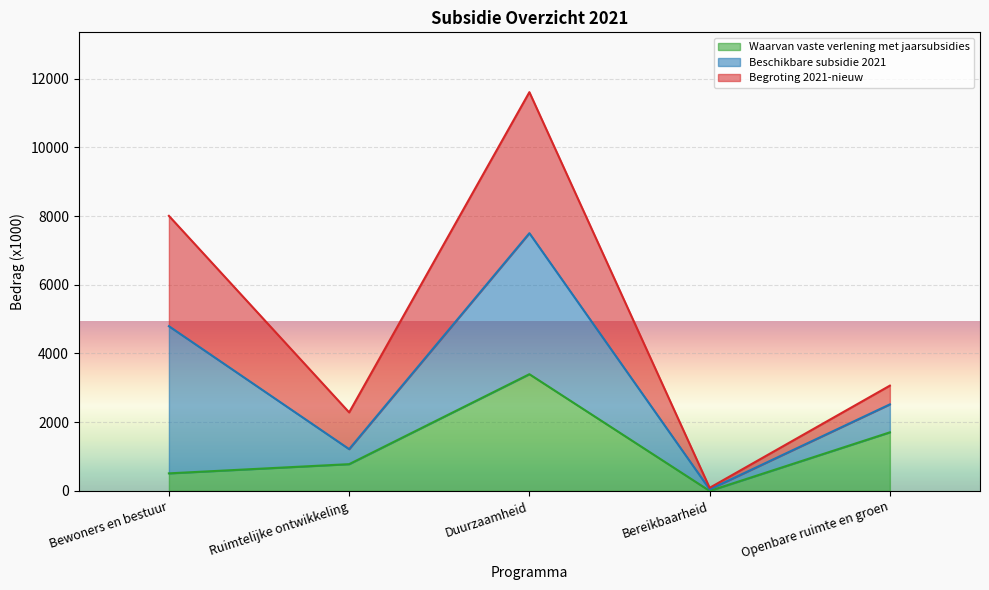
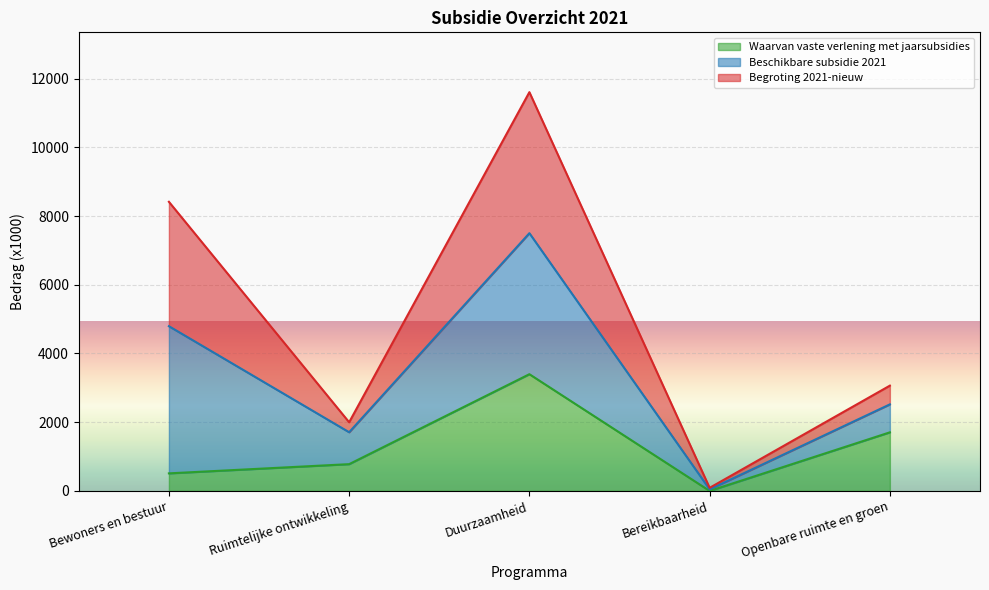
  {
    "Waarvan vaste verlening met jaarsubsidies": {
      "Bewoners en bestuur": 500,
      "Ruimtelijke ontwikkeling": 800,
      "Duurzaamheid": 3400,
      "Openbare ruimte en groen": 1700
    },
    "Beschikbare subsidie 2021": {
      "Bewoners en bestuur": 4300,
-     "Ruimtelijke ontwikkeling": 400,
+     "Ruimtelijke ontwikkeling": 900,
      "Duurzaamheid": 4100,
      "Openbare ruimte en groen": 800
    },
    "Begroting 2021-nieuw": {
-     "Bewoners en bestuur": 3200,
-     "Ruimtelijke ontwikkeling": 1100,
+     "Bewoners en bestuur": 3600,
+     "Ruimtelijke ontwikkeling": 300,
      "Duurzaamheid": 4100,
      "Openbare ruimte en groen": 500
    }
  }
